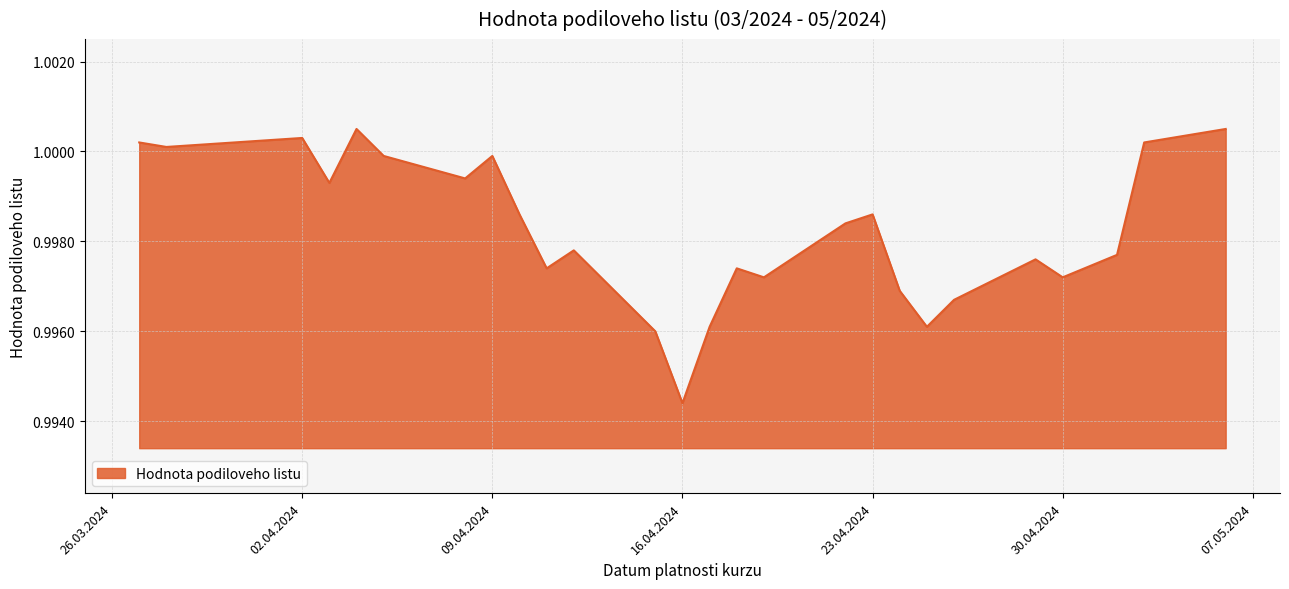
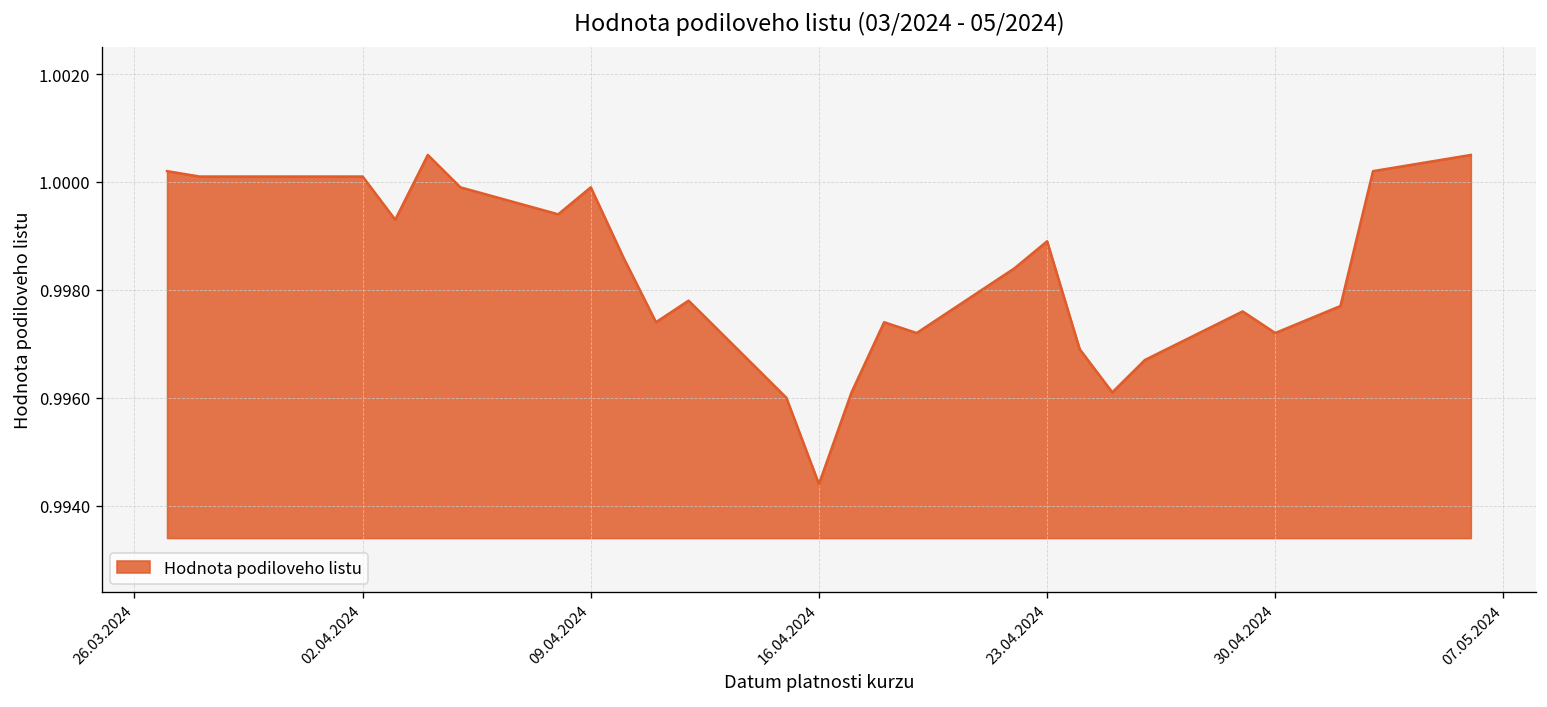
  {
-   "02.04.2024": 1.0003,
+   "02.04.2024": 1.0001,
    "09.04.2024": 0.9999,
    "16.04.2024": 0.9944,
-   "23.04.2024": 0.9986,
+   "23.04.2024": 0.9989,
    "30.04.2024": 0.9972
  }
